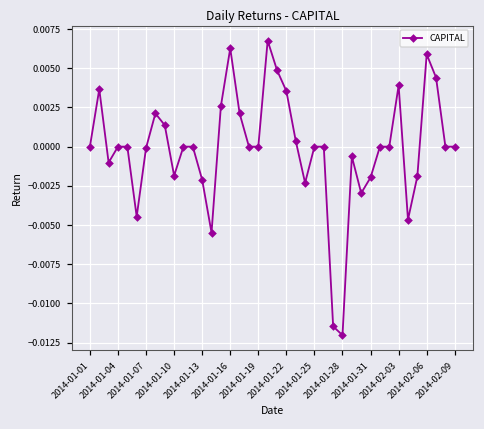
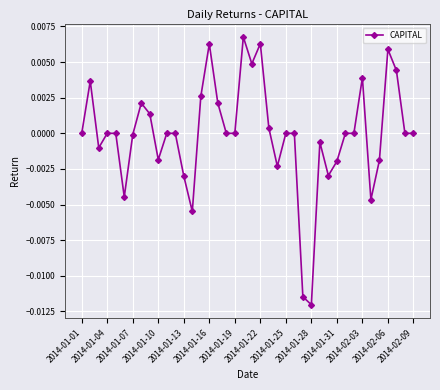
  {
    "2014-01-01": 0.0000,
    "2014-01-04": 0.0000,
    "2014-01-07": -0.0001,
    "2014-01-10": -0.0019,
-   "2014-01-13": -0.0021,
+   "2014-01-13": -0.0030,
    "2014-01-16": 0.0063,
    "2014-01-19": 0.0000,
-   "2014-01-22": 0.0035,
+   "2014-01-22": 0.0063,
    "2014-01-25": 0.0000,
    "2014-01-28": -0.0120,
    "2014-01-31": -0.0020,
    "2014-02-03": 0.0039,
    "2014-02-06": 0.0059,
    "2014-02-09": 0.0000
  }
